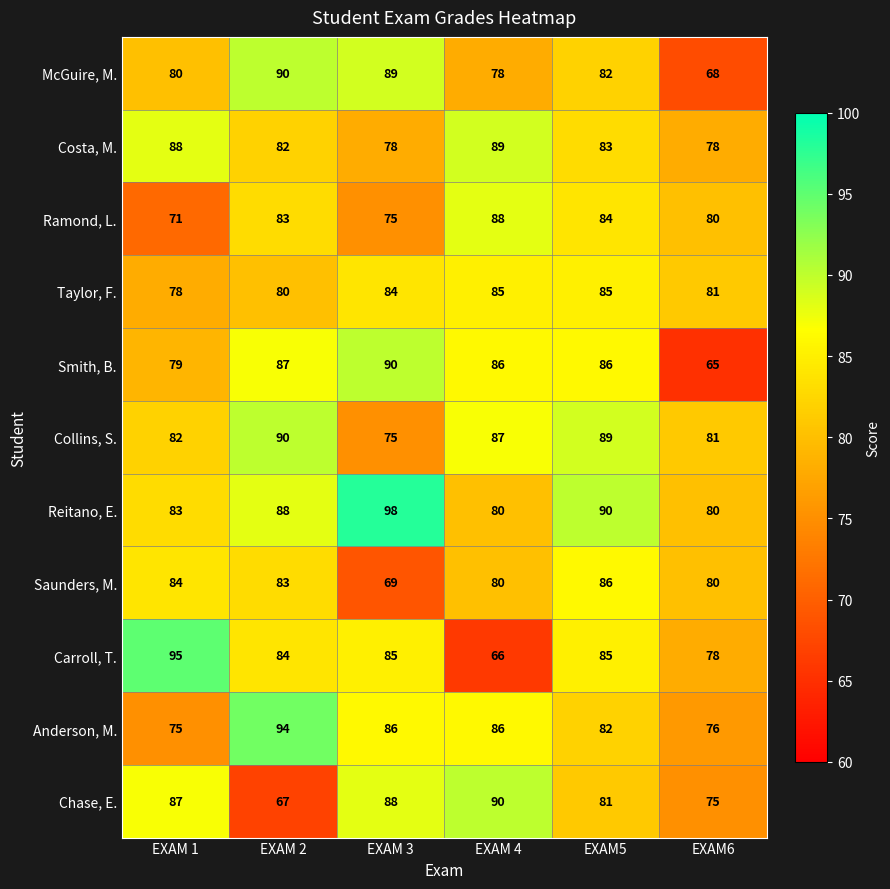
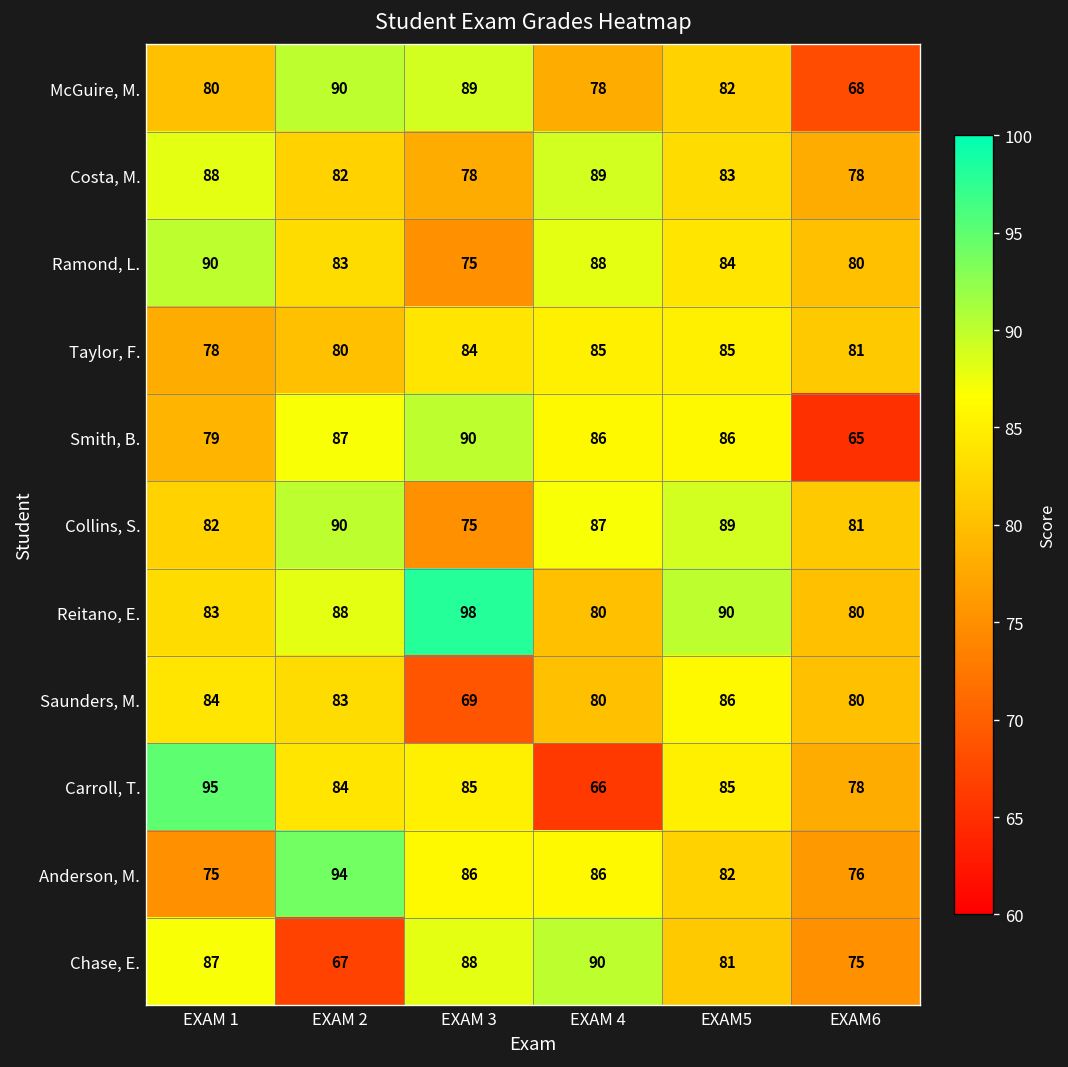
  {
    "McGuire, M.": {
      "EXAM 1": 80,
      "EXAM 2": 90,
      "EXAM 3": 89,
      "EXAM 4": 78,
      "EXAM5": 82,
      "EXAM6": 68
    },
    "Costa, M.": {
      "EXAM 1": 88,
      "EXAM 2": 82,
      "EXAM 3": 78,
      "EXAM 4": 89,
      "EXAM5": 83,
      "EXAM6": 78
    },
    "Ramond, L.": {
-     "EXAM 1": 71,
+     "EXAM 1": 90,
      "EXAM 2": 83,
      "EXAM 3": 75,
      "EXAM 4": 88,
      "EXAM5": 84,
      "EXAM6": 80
    },
    "Taylor, F.": {
      "EXAM 1": 78,
      "EXAM 2": 80,
      "EXAM 3": 84,
      "EXAM 4": 85,
      "EXAM5": 85,
      "EXAM6": 81
    },
    "Smith, B.": {
      "EXAM 1": 79,
      "EXAM 2": 87,
      "EXAM 3": 90,
      "EXAM 4": 86,
      "EXAM5": 86,
      "EXAM6": 65
    },
    "Collins, S.": {
      "EXAM 1": 82,
      "EXAM 2": 90,
      "EXAM 3": 75,
      "EXAM 4": 87,
      "EXAM5": 89,
      "EXAM6": 81
    },
    "Reitano, E.": {
      "EXAM 1": 83,
      "EXAM 2": 88,
      "EXAM 3": 98,
      "EXAM 4": 80,
      "EXAM5": 90,
      "EXAM6": 80
    },
    "Saunders, M.": {
      "EXAM 1": 84,
      "EXAM 2": 83,
      "EXAM 3": 69,
      "EXAM 4": 80,
      "EXAM5": 86,
      "EXAM6": 80
    },
    "Carroll, T.": {
      "EXAM 1": 95,
      "EXAM 2": 84,
      "EXAM 3": 85,
      "EXAM 4": 66,
      "EXAM5": 85,
      "EXAM6": 78
    },
    "Anderson, M.": {
      "EXAM 1": 75,
      "EXAM 2": 94,
      "EXAM 3": 86,
      "EXAM 4": 86,
      "EXAM5": 82,
      "EXAM6": 76
    },
    "Chase, E.": {
      "EXAM 1": 87,
      "EXAM 2": 67,
      "EXAM 3": 88,
      "EXAM 4": 90,
      "EXAM5": 81,
      "EXAM6": 75
    }
  }
